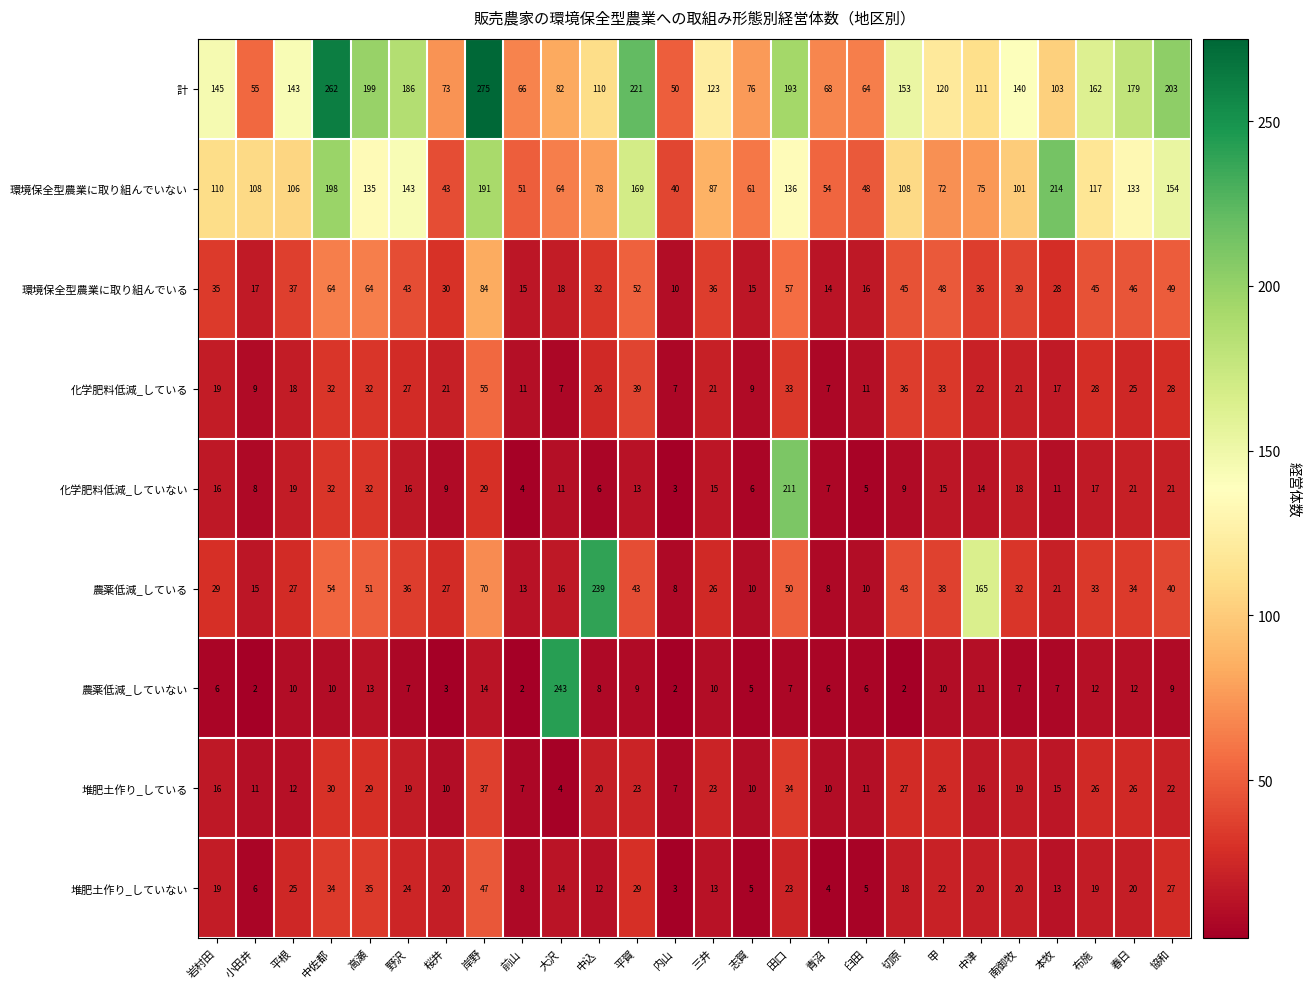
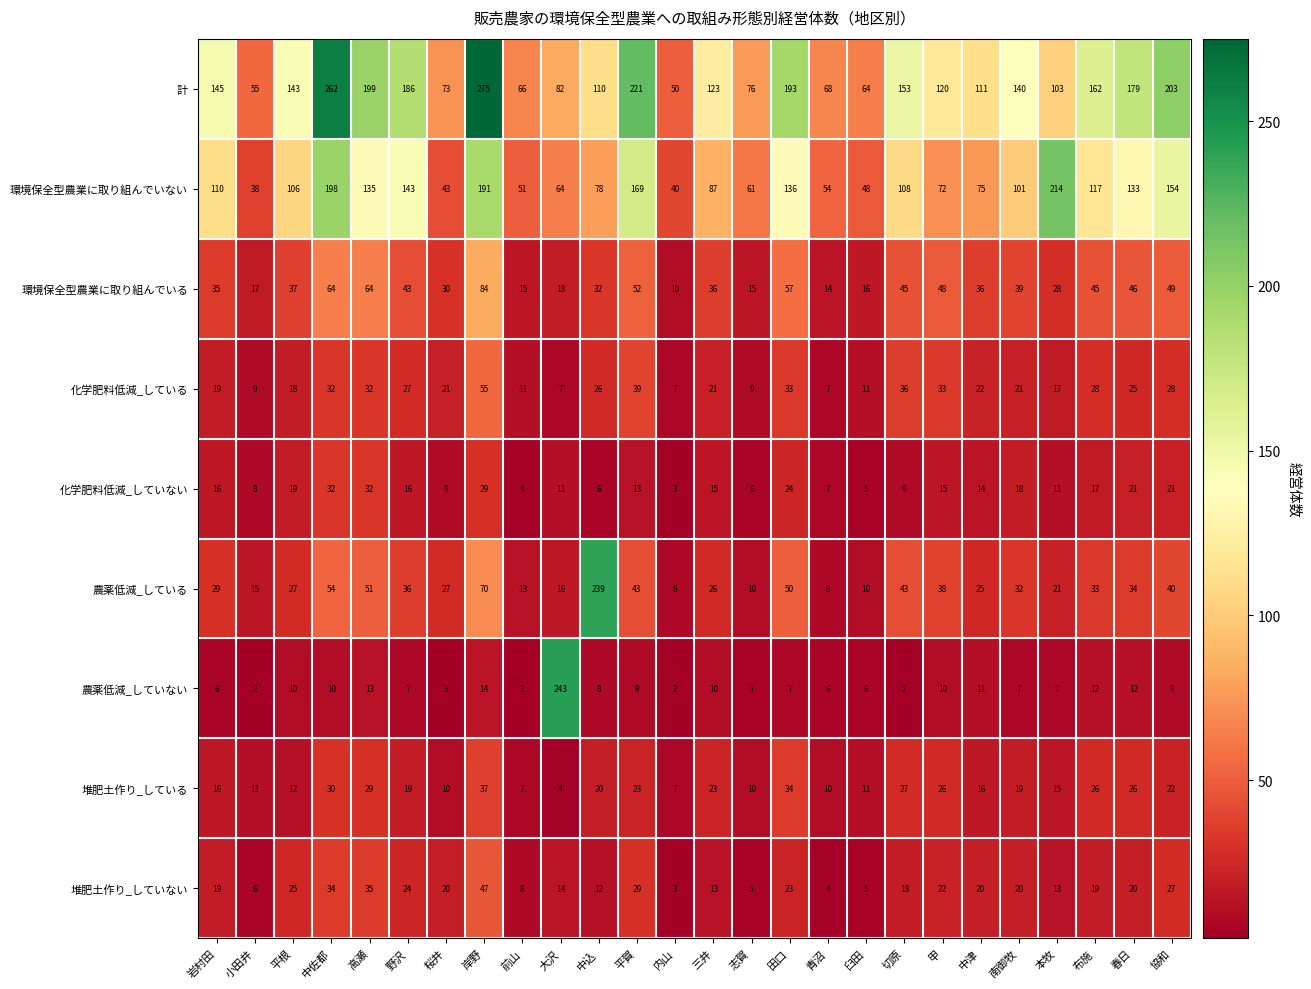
  {
    "環境保全型農業に取り組んでいない": {
      "岩村田": 110,
-     "小田井": 108,
+     "小田井": 38,
      "平根": 106,
      "中佐都": 198,
      "高瀬": 135,
      "野沢": 143,
      "桜井": 43,
      "岸野": 191,
      "前山": 51,
      "大沢": 64,
      "中込": 78,
      "平賀": 169,
      "内山": 40,
      "三井": 87,
      "志賀": 61,
      "田口": 136,
      "青沼": 54,
      "臼田": 48,
      "切原": 108,
      "甲": 72,
      "中津": 75,
      "南御牧": 101,
      "本牧": 214,
      "布施": 117,
      "春日": 133,
      "協和": 154
    },
    "化学肥料低減_していない": {
      "岩村田": 16,
      "小田井": 8,
      "平根": 19,
      "中佐都": 32,
      "高瀬": 32,
      "野沢": 16,
      "桜井": 9,
      "岸野": 29,
      "前山": 4,
      "大沢": 11,
      "中込": 6,
      "平賀": 13,
      "内山": 3,
      "三井": 15,
      "志賀": 6,
-     "田口": 211,
+     "田口": 24,
      "青沼": 7,
      "臼田": 5,
      "切原": 9,
      "甲": 15,
      "中津": 14,
      "南御牧": 18,
      "本牧": 11,
      "布施": 17,
      "春日": 21,
      "協和": 21
    },
    "農薬低減_している": {
      "岩村田": 29,
      "小田井": 15,
      "平根": 27,
      "中佐都": 54,
      "高瀬": 51,
      "野沢": 36,
      "桜井": 27,
      "岸野": 70,
      "前山": 13,
      "大沢": 16,
      "中込": 239,
      "平賀": 43,
      "内山": 8,
      "三井": 26,
      "志賀": 10,
      "田口": 50,
      "青沼": 8,
      "臼田": 10,
      "切原": 43,
      "甲": 38,
-     "中津": 165,
+     "中津": 25,
      "南御牧": 32,
      "本牧": 21,
      "布施": 33,
      "春日": 34,
      "協和": 40
    }
  }
